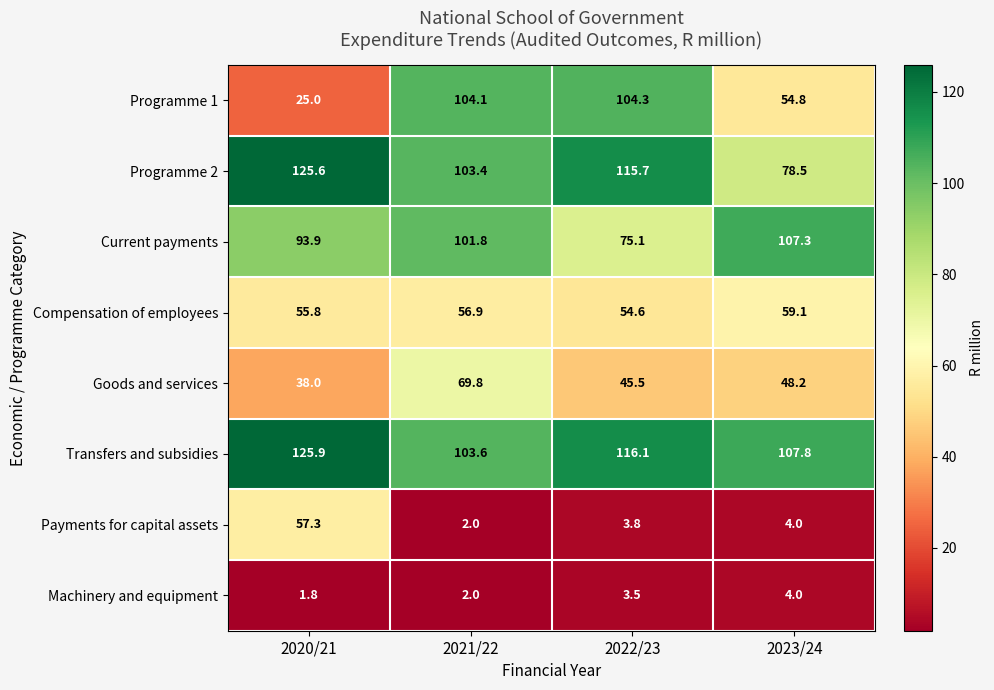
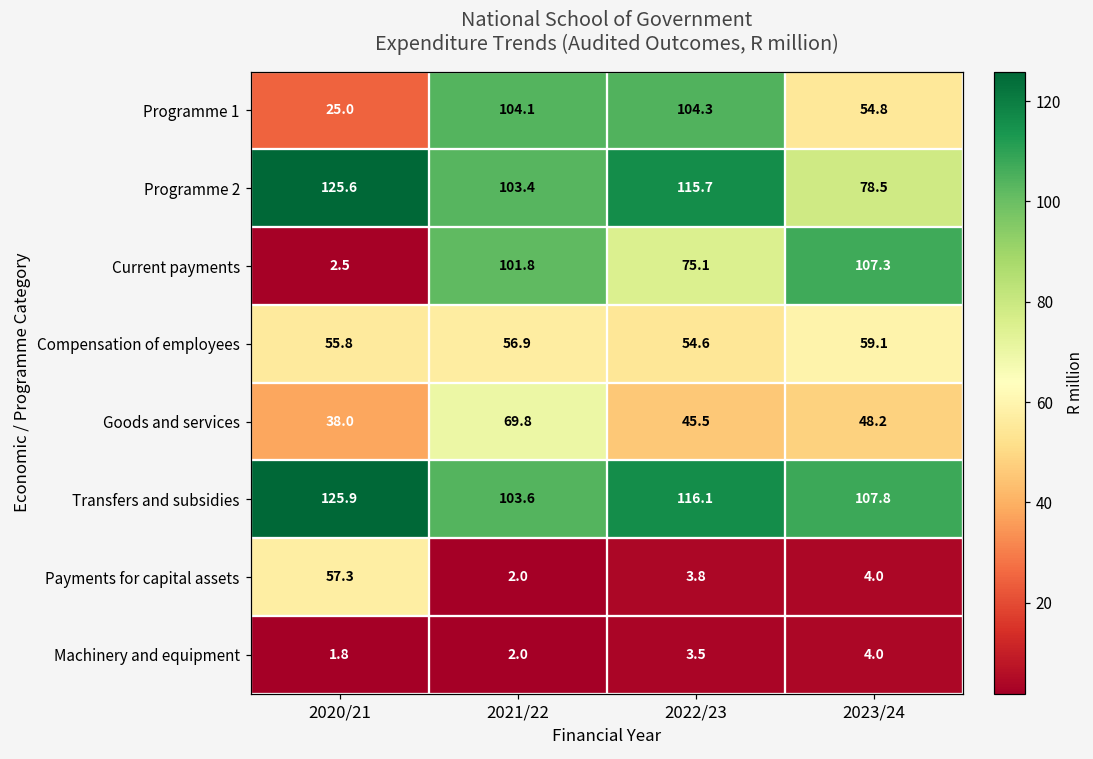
  {
    "Programme 1": {
      "2020/21": 25.0,
      "2021/22": 104.1,
      "2022/23": 104.3,
      "2023/24": 54.8
    },
    "Programme 2": {
      "2020/21": 125.6,
      "2021/22": 103.4,
      "2022/23": 115.7,
      "2023/24": 78.5
    },
    "Current payments": {
-     "2020/21": 93.9,
+     "2020/21": 2.5,
      "2021/22": 101.8,
      "2022/23": 75.1,
      "2023/24": 107.3
    },
    "Compensation of employees": {
      "2020/21": 55.8,
      "2021/22": 56.9,
      "2022/23": 54.6,
      "2023/24": 59.1
    },
    "Goods and services": {
      "2020/21": 38.0,
      "2021/22": 69.8,
      "2022/23": 45.5,
      "2023/24": 48.2
    },
    "Transfers and subsidies": {
      "2020/21": 125.9,
      "2021/22": 103.6,
      "2022/23": 116.1,
      "2023/24": 107.8
    },
    "Payments for capital assets": {
      "2020/21": 57.3,
      "2021/22": 2.0,
      "2022/23": 3.8,
      "2023/24": 4.0
    },
    "Machinery and equipment": {
      "2020/21": 1.8,
      "2021/22": 2.0,
      "2022/23": 3.5,
      "2023/24": 4.0
    }
  }
